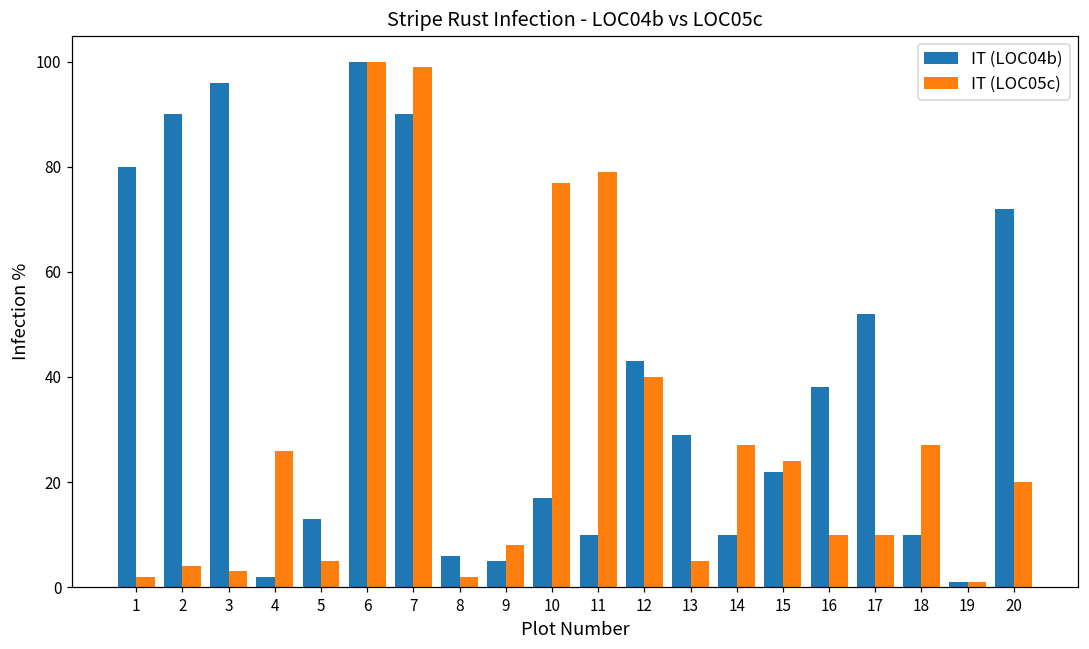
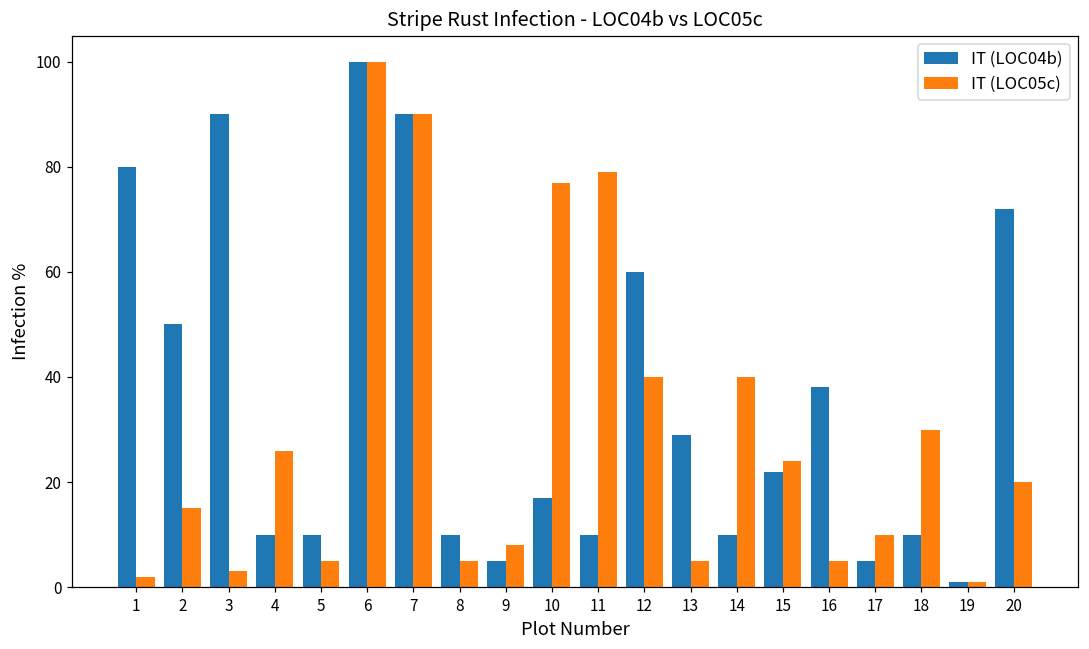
  {
    "IT (LOC04b)": {
      "1": 80,
-     "2": 90,
-     "3": 96,
-     "4": 2,
-     "5": 13,
+     "2": 50,
+     "3": 90,
+     "4": 10,
+     "5": 10,
      "6": 100,
      "7": 90,
-     "8": 6,
+     "8": 10,
      "9": 5,
      "10": 17,
      "11": 10,
-     "12": 43,
+     "12": 60,
      "13": 29,
      "14": 10,
      "15": 22,
      "16": 38,
-     "17": 52,
+     "17": 5,
      "18": 10,
      "19": 1,
      "20": 72
    },
    "IT (LOC05c)": {
      "1": 2,
-     "2": 4,
+     "2": 15,
      "3": 3,
      "4": 26,
      "5": 5,
      "6": 100,
-     "7": 99,
-     "8": 2,
+     "7": 90,
+     "8": 5,
      "9": 8,
      "10": 77,
      "11": 79,
      "12": 40,
      "13": 5,
-     "14": 27,
+     "14": 40,
      "15": 24,
-     "16": 10,
+     "16": 5,
      "17": 10,
-     "18": 27,
+     "18": 30,
      "19": 1,
      "20": 20
    }
  }
